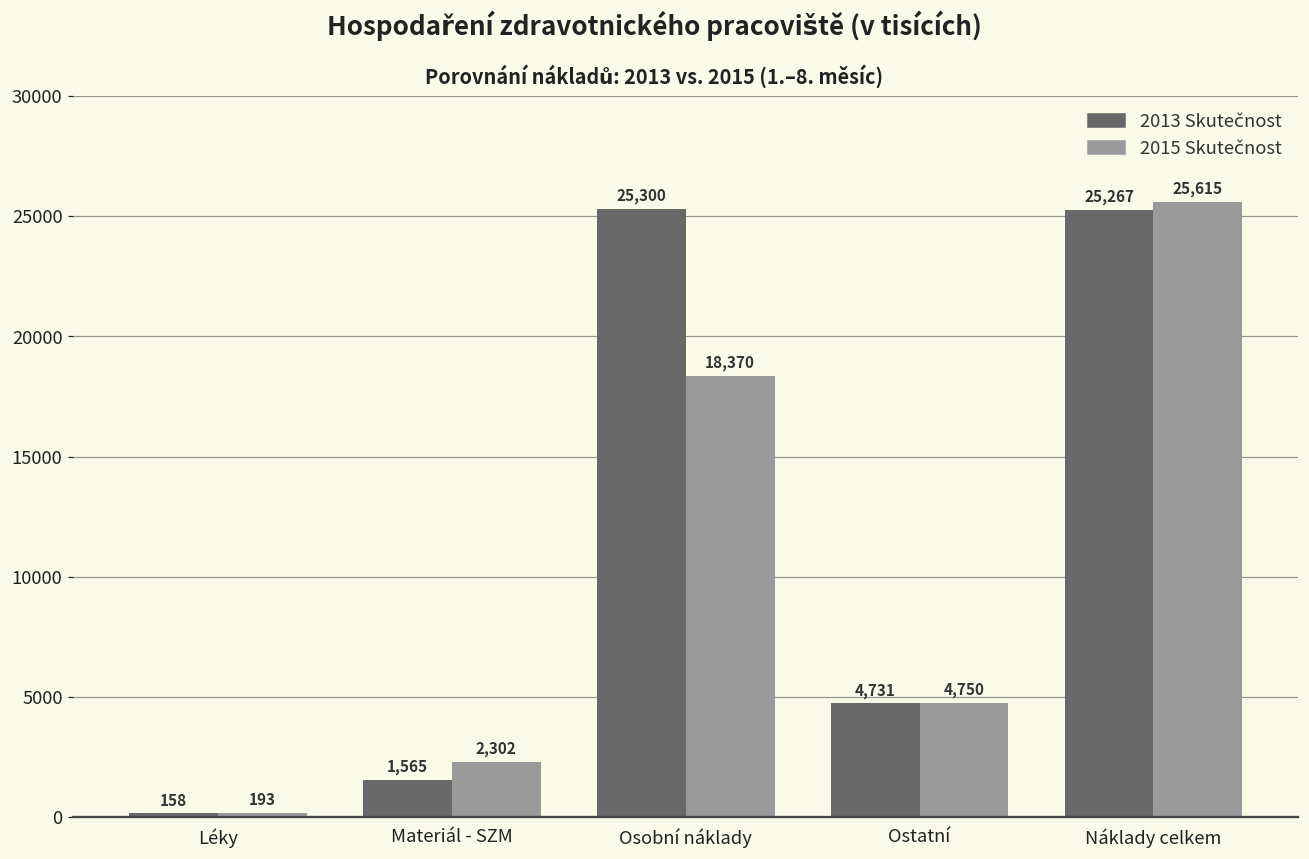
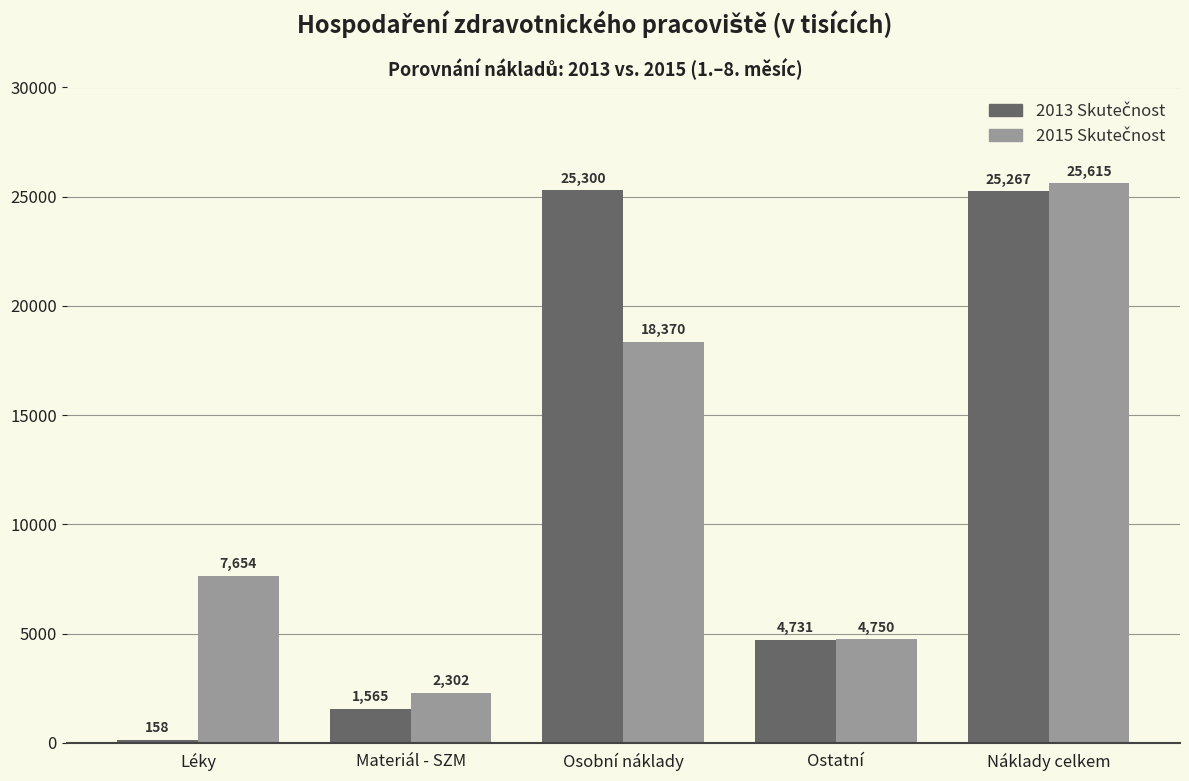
  {
    "2013 Skutečnost": {
      "Léky": "158",
      "Materiál - SZM": "1,565",
      "Osobní náklady": "25,300",
      "Ostatní": "4,731",
      "Náklady celkem": "25,267"
    },
    "2015 Skutečnost": {
-     "Léky": "193",
+     "Léky": "7,654",
      "Materiál - SZM": "2,302",
      "Osobní náklady": "18,370",
      "Ostatní": "4,750",
      "Náklady celkem": "25,615"
    }
  }
